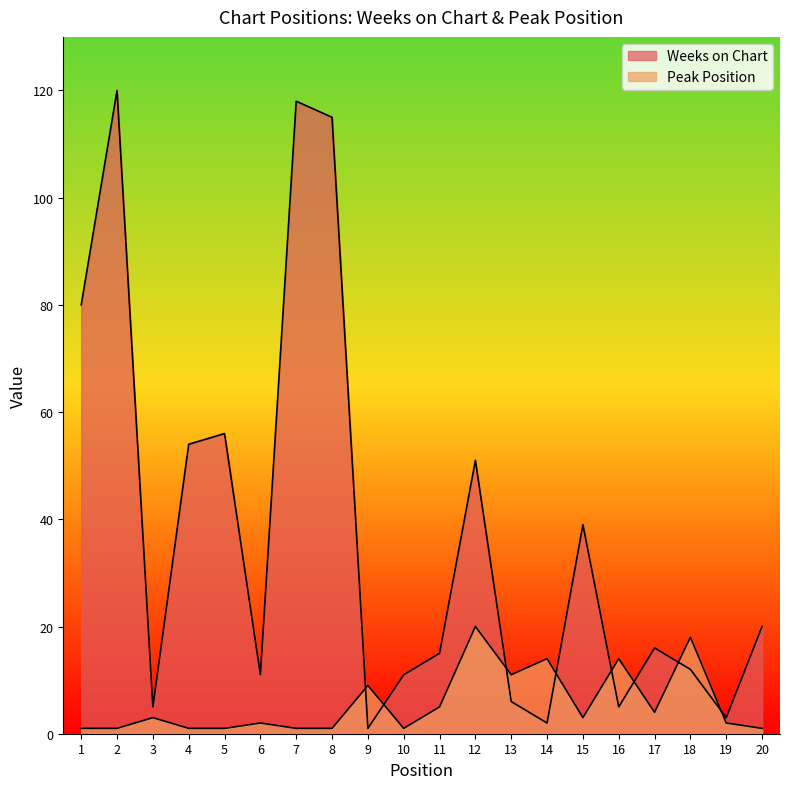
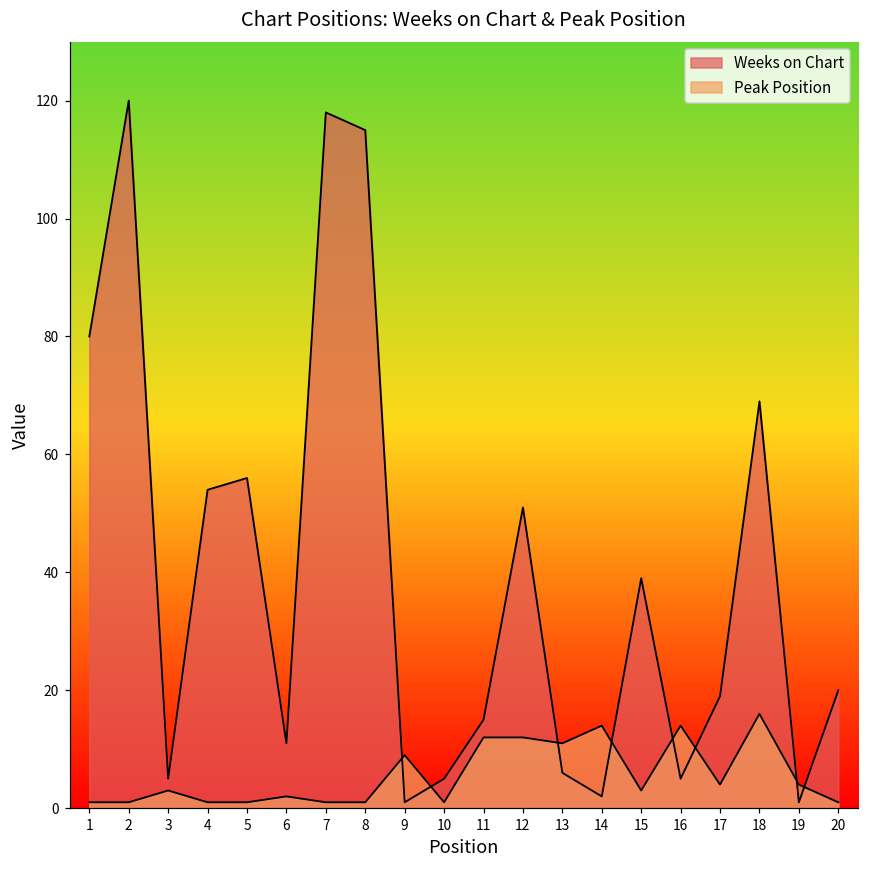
  {
    "Weeks on Chart": {
      "1": 80,
      "2": 120,
      "3": 5,
      "4": 54,
      "5": 56,
      "6": 11,
      "7": 118,
      "8": 115,
      "9": 1,
-     "10": 11,
+     "10": 5,
      "11": 15,
      "12": 51,
      "13": 6,
      "14": 2,
      "15": 39,
      "16": 5,
-     "17": 16,
-     "18": 12,
-     "19": 3,
+     "17": 19,
+     "18": 69,
+     "19": 1,
      "20": 20
    },
    "Peak Position": {
      "1": 1,
      "2": 1,
      "3": 3,
      "4": 1,
      "5": 1,
      "6": 2,
      "7": 1,
      "8": 1,
      "9": 9,
      "10": 1,
-     "11": 5,
-     "12": 20,
+     "11": 12,
+     "12": 12,
      "13": 11,
      "14": 14,
      "15": 3,
      "16": 14,
      "17": 4,
-     "18": 18,
-     "19": 2,
+     "18": 16,
+     "19": 4,
      "20": 1
    }
  }
